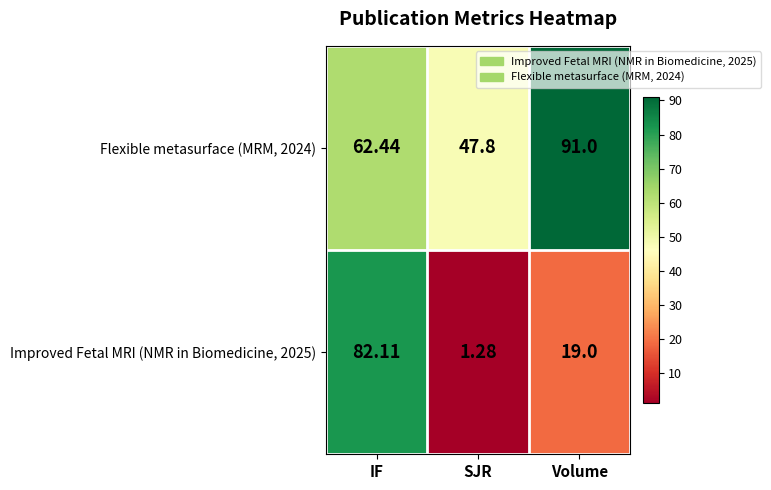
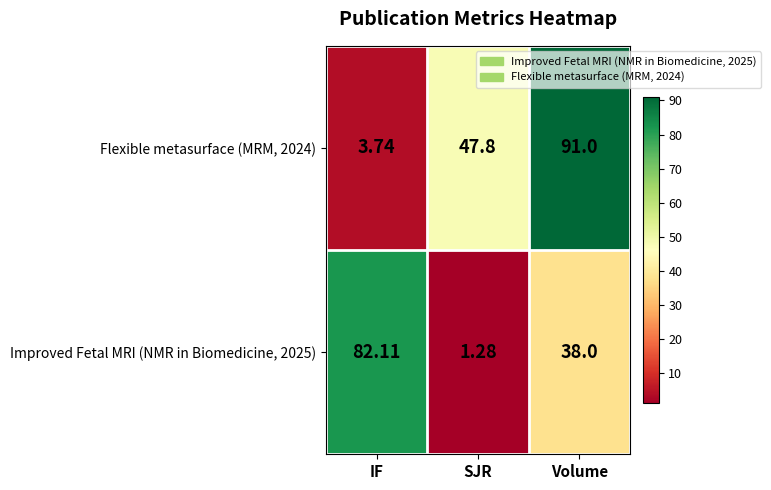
  {
    "Flexible metasurface (MRM, 2024)": {
-     "IF": 62.44,
+     "IF": 3.74,
      "SJR": 47.8,
      "Volume": 91.0
    },
    "Improved Fetal MRI (NMR in Biomedicine, 2025)": {
      "IF": 82.11,
      "SJR": 1.28,
-     "Volume": 19.0
+     "Volume": 38.0
    }
  }
